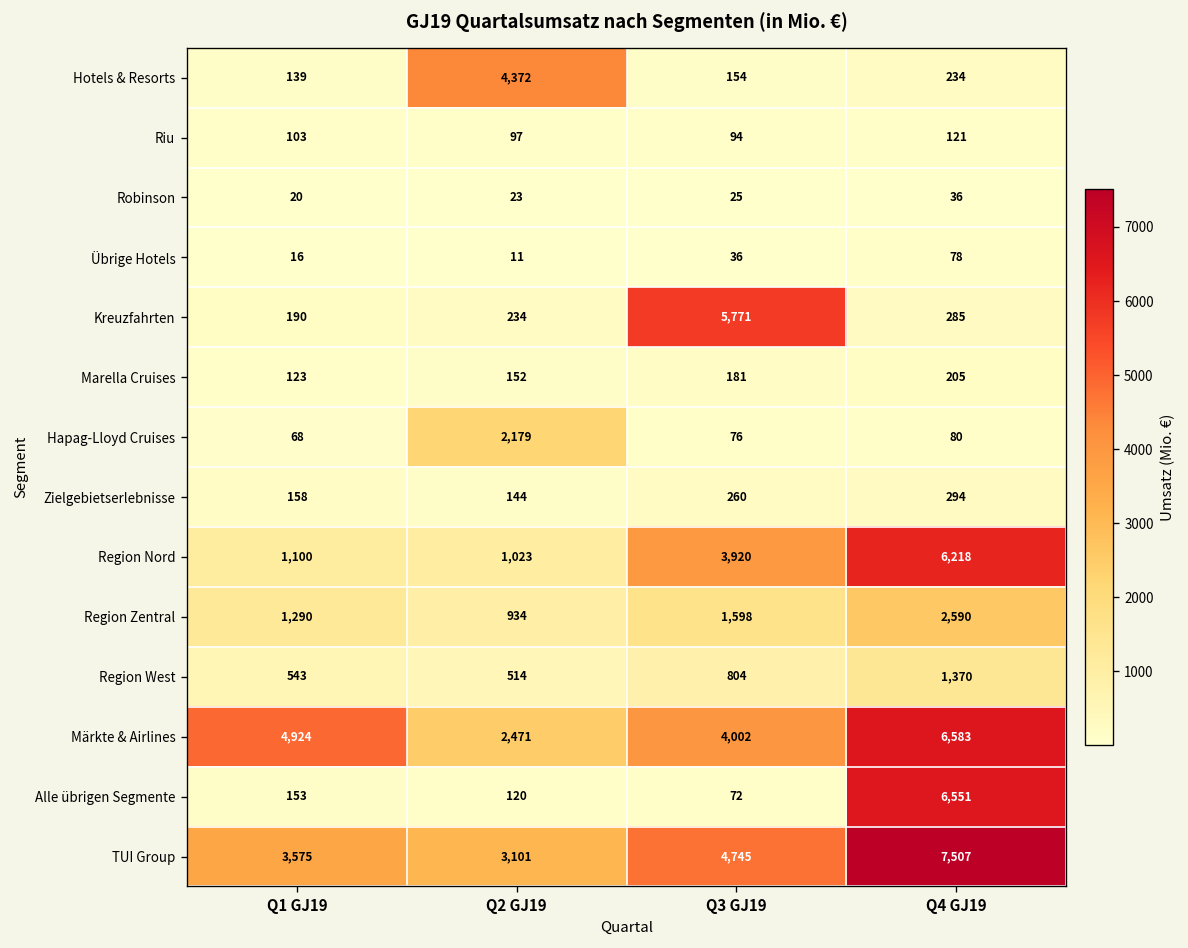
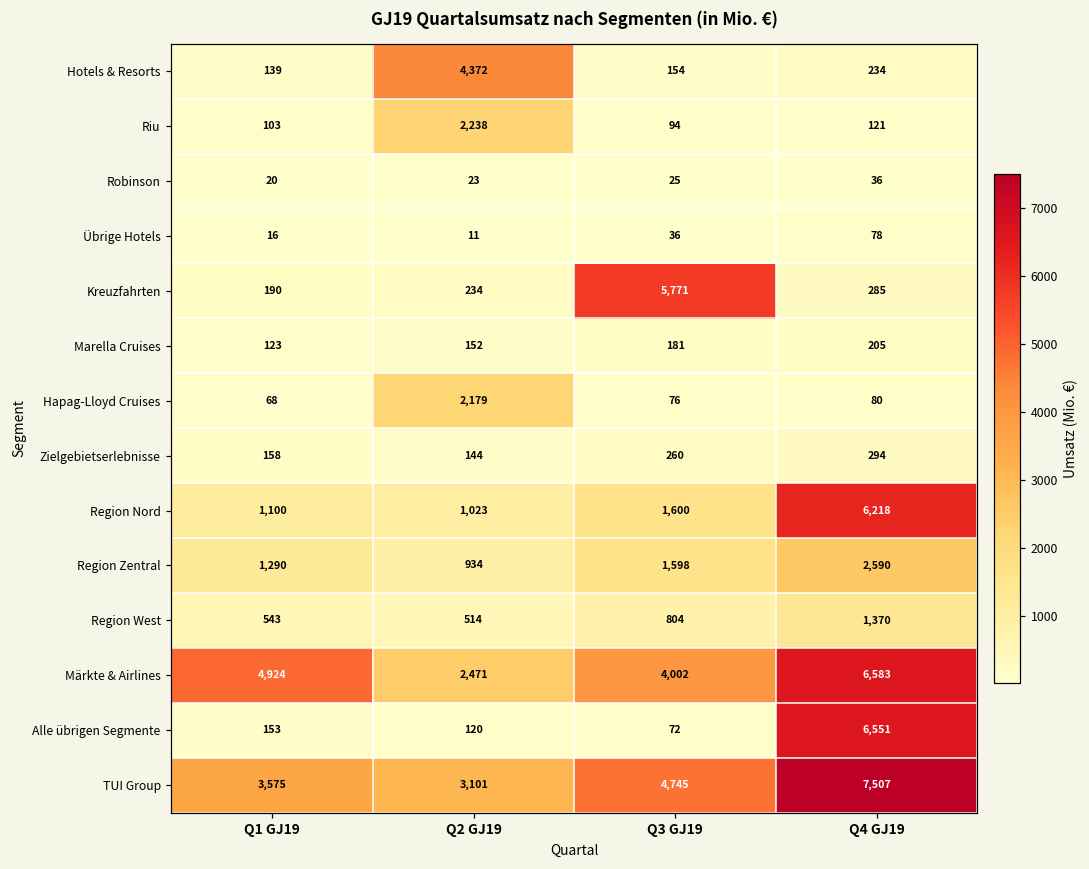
  {
    "Hotels & Resorts": {
      "Q1 GJ19": "139",
      "Q2 GJ19": "4,372",
      "Q3 GJ19": "154",
      "Q4 GJ19": "234"
    },
    "Riu": {
      "Q1 GJ19": "103",
-     "Q2 GJ19": "97",
+     "Q2 GJ19": "2,238",
      "Q3 GJ19": "94",
      "Q4 GJ19": "121"
    },
    "Robinson": {
      "Q1 GJ19": "20",
      "Q2 GJ19": "23",
      "Q3 GJ19": "25",
      "Q4 GJ19": "36"
    },
    "Übrige Hotels": {
      "Q1 GJ19": "16",
      "Q2 GJ19": "11",
      "Q3 GJ19": "36",
      "Q4 GJ19": "78"
    },
    "Kreuzfahrten": {
      "Q1 GJ19": "190",
      "Q2 GJ19": "234",
      "Q3 GJ19": "5,771",
      "Q4 GJ19": "285"
    },
    "Marella Cruises": {
      "Q1 GJ19": "123",
      "Q2 GJ19": "152",
      "Q3 GJ19": "181",
      "Q4 GJ19": "205"
    },
    "Hapag-Lloyd Cruises": {
      "Q1 GJ19": "68",
      "Q2 GJ19": "2,179",
      "Q3 GJ19": "76",
      "Q4 GJ19": "80"
    },
    "Zielgebietserlebnisse": {
      "Q1 GJ19": "158",
      "Q2 GJ19": "144",
      "Q3 GJ19": "260",
      "Q4 GJ19": "294"
    },
    "Region Nord": {
      "Q1 GJ19": "1,100",
      "Q2 GJ19": "1,023",
-     "Q3 GJ19": "3,920",
+     "Q3 GJ19": "1,600",
      "Q4 GJ19": "6,218"
    },
    "Region Zentral": {
      "Q1 GJ19": "1,290",
      "Q2 GJ19": "934",
      "Q3 GJ19": "1,598",
      "Q4 GJ19": "2,590"
    },
    "Region West": {
      "Q1 GJ19": "543",
      "Q2 GJ19": "514",
      "Q3 GJ19": "804",
      "Q4 GJ19": "1,370"
    },
    "Märkte & Airlines": {
      "Q1 GJ19": "4,924",
      "Q2 GJ19": "2,471",
      "Q3 GJ19": "4,002",
      "Q4 GJ19": "6,583"
    },
    "Alle übrigen Segmente": {
      "Q1 GJ19": "153",
      "Q2 GJ19": "120",
      "Q3 GJ19": "72",
      "Q4 GJ19": "6,551"
    },
    "TUI Group": {
      "Q1 GJ19": "3,575",
      "Q2 GJ19": "3,101",
      "Q3 GJ19": "4,745",
      "Q4 GJ19": "7,507"
    }
  }
